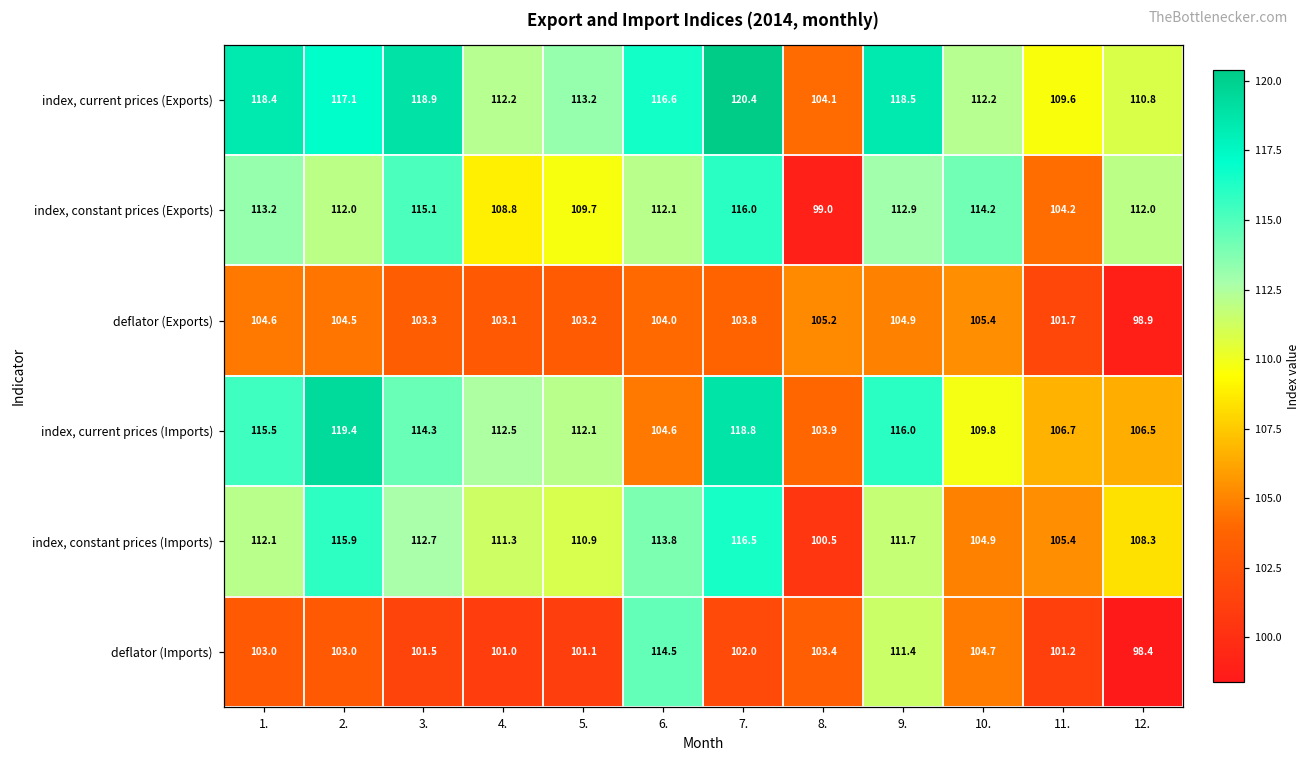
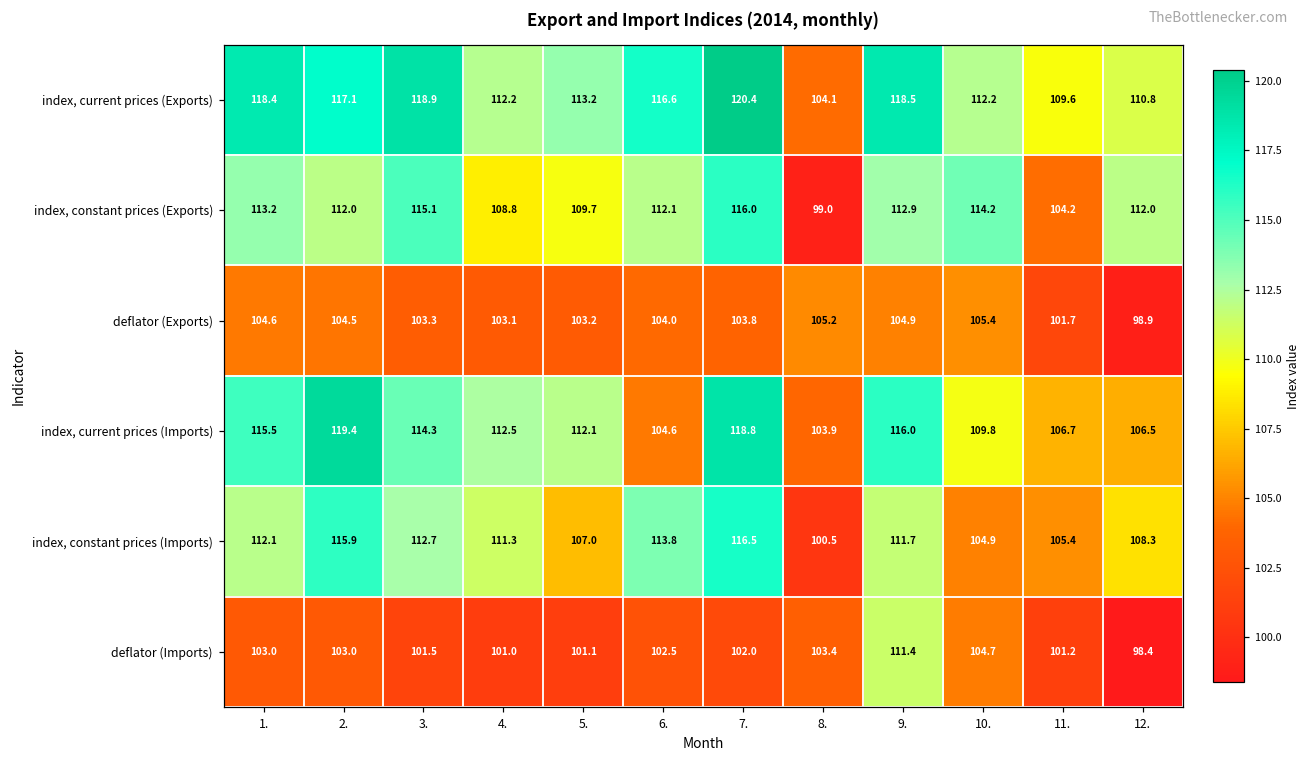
  {
    "index, current prices (Exports)": {
      "1.": 118.4,
      "2.": 117.1,
      "3.": 118.9,
      "4.": 112.2,
      "5.": 113.2,
      "6.": 116.6,
      "7.": 120.4,
      "8.": 104.1,
      "9.": 118.5,
      "10.": 112.2,
      "11.": 109.6,
      "12.": 110.8
    },
    "index, constant prices (Exports)": {
      "1.": 113.2,
      "2.": 112.0,
      "3.": 115.1,
      "4.": 108.8,
      "5.": 109.7,
      "6.": 112.1,
      "7.": 116.0,
      "8.": 99.0,
      "9.": 112.9,
      "10.": 114.2,
      "11.": 104.2,
      "12.": 112.0
    },
    "deflator (Exports)": {
      "1.": 104.6,
      "2.": 104.5,
      "3.": 103.3,
      "4.": 103.1,
      "5.": 103.2,
      "6.": 104.0,
      "7.": 103.8,
      "8.": 105.2,
      "9.": 104.9,
      "10.": 105.4,
      "11.": 101.7,
      "12.": 98.9
    },
    "index, current prices (Imports)": {
      "1.": 115.5,
      "2.": 119.4,
      "3.": 114.3,
      "4.": 112.5,
      "5.": 112.1,
      "6.": 104.6,
      "7.": 118.8,
      "8.": 103.9,
      "9.": 116.0,
      "10.": 109.8,
      "11.": 106.7,
      "12.": 106.5
    },
    "index, constant prices (Imports)": {
      "1.": 112.1,
      "2.": 115.9,
      "3.": 112.7,
      "4.": 111.3,
-     "5.": 110.9,
+     "5.": 107.0,
      "6.": 113.8,
      "7.": 116.5,
      "8.": 100.5,
      "9.": 111.7,
      "10.": 104.9,
      "11.": 105.4,
      "12.": 108.3
    },
    "deflator (Imports)": {
      "1.": 103.0,
      "2.": 103.0,
      "3.": 101.5,
      "4.": 101.0,
      "5.": 101.1,
-     "6.": 114.5,
+     "6.": 102.5,
      "7.": 102.0,
      "8.": 103.4,
      "9.": 111.4,
      "10.": 104.7,
      "11.": 101.2,
      "12.": 98.4
    }
  }
